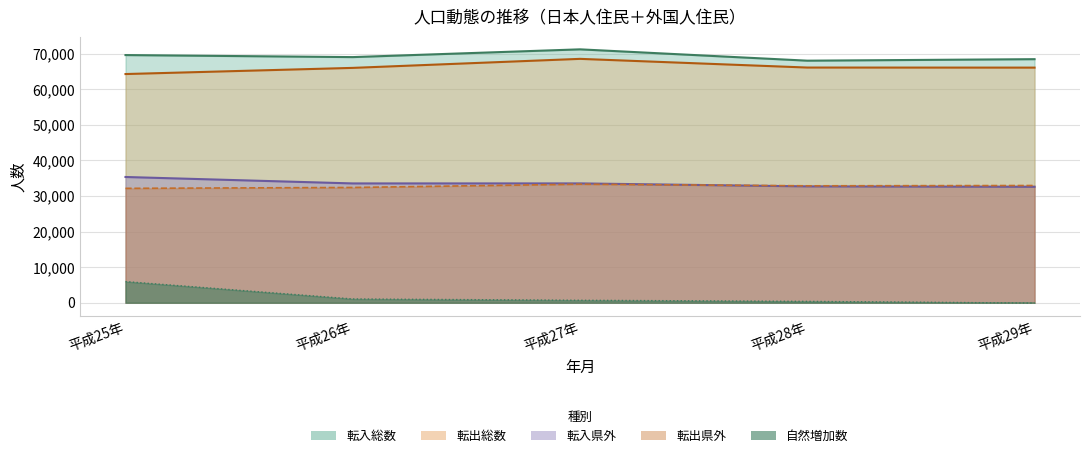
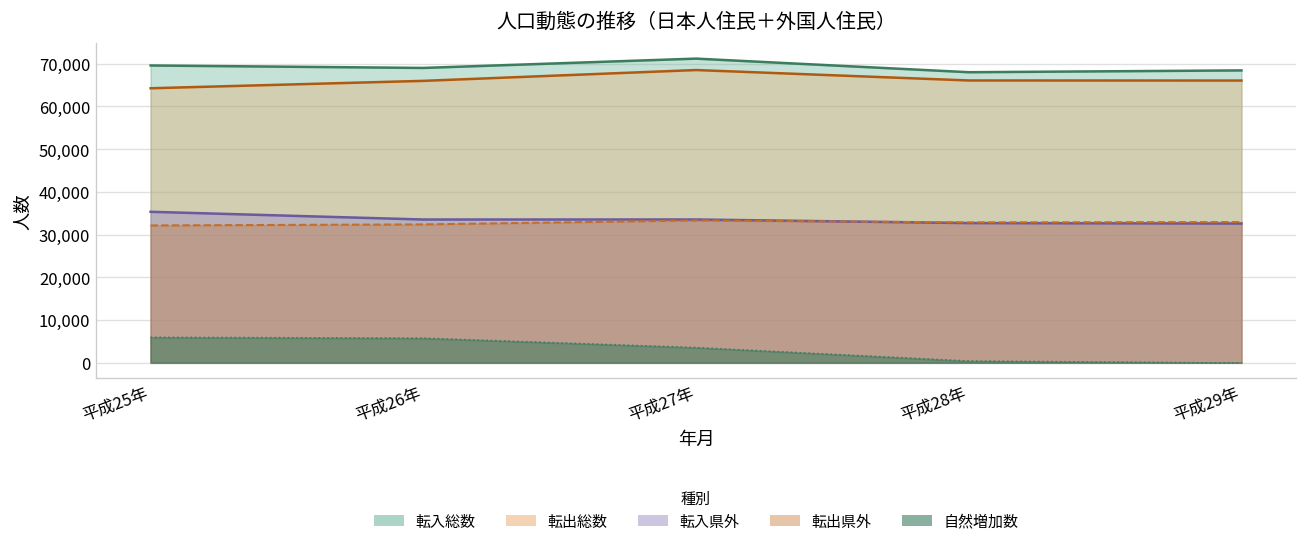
  {
    "自然増加数": {
      "平成25年": "6,000",
-     "平成26年": "1,000",
-     "平成27年": "1,000",
+     "平成26年": "6,000",
+     "平成27年": "4,000",
      "平成28年": "0",
      "平成29年": "0"
    }
  }
